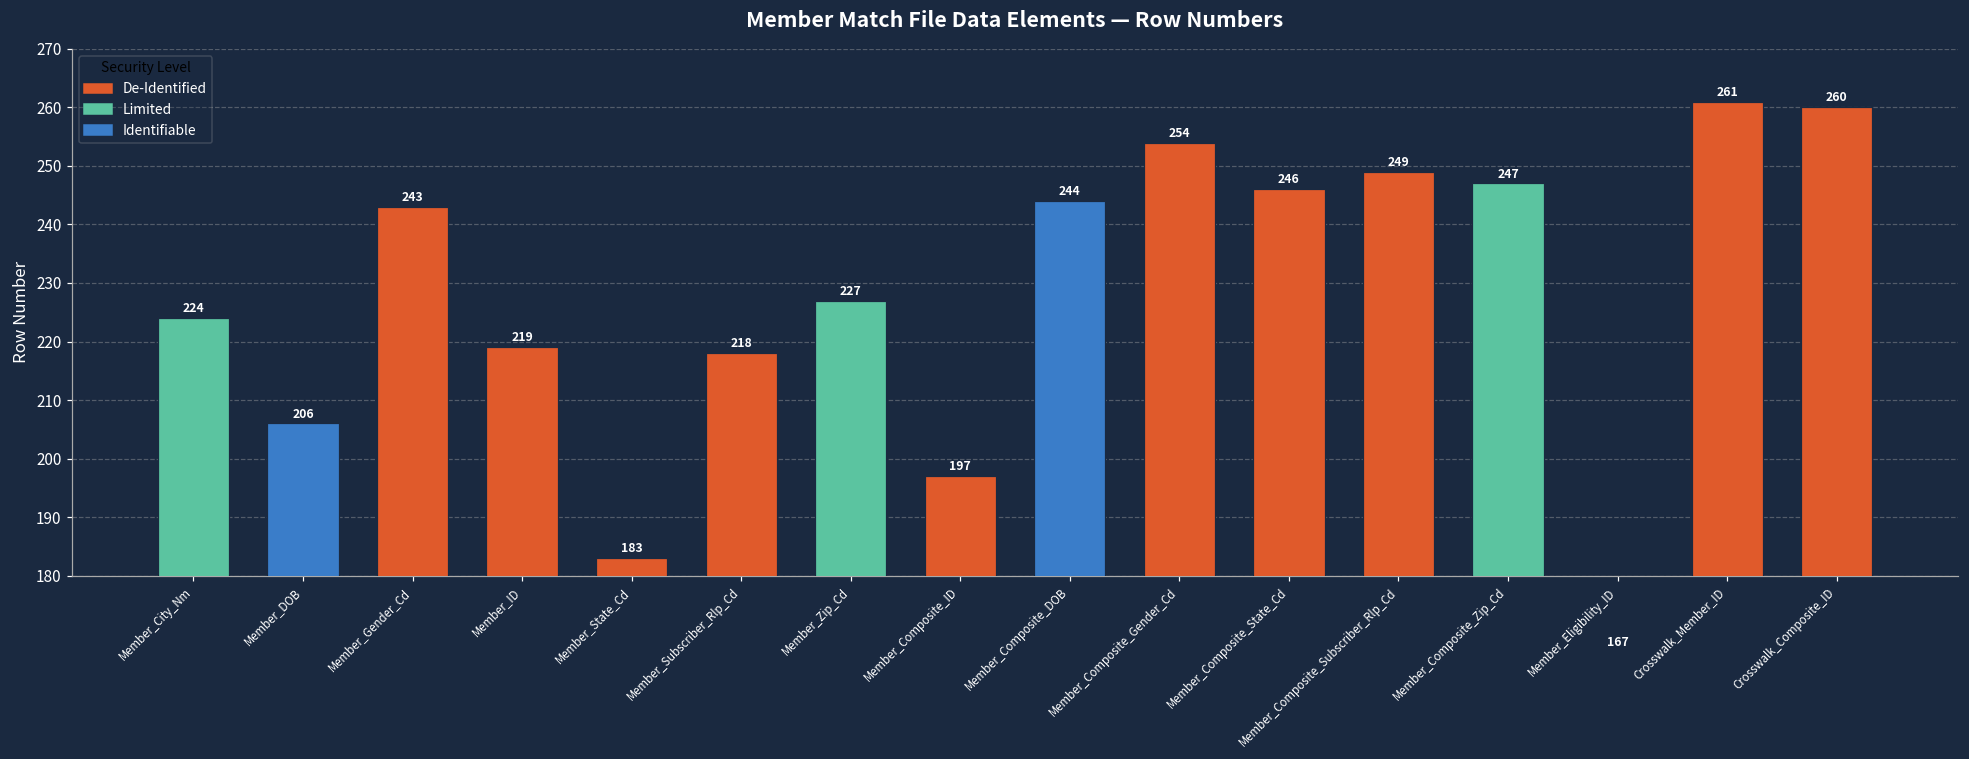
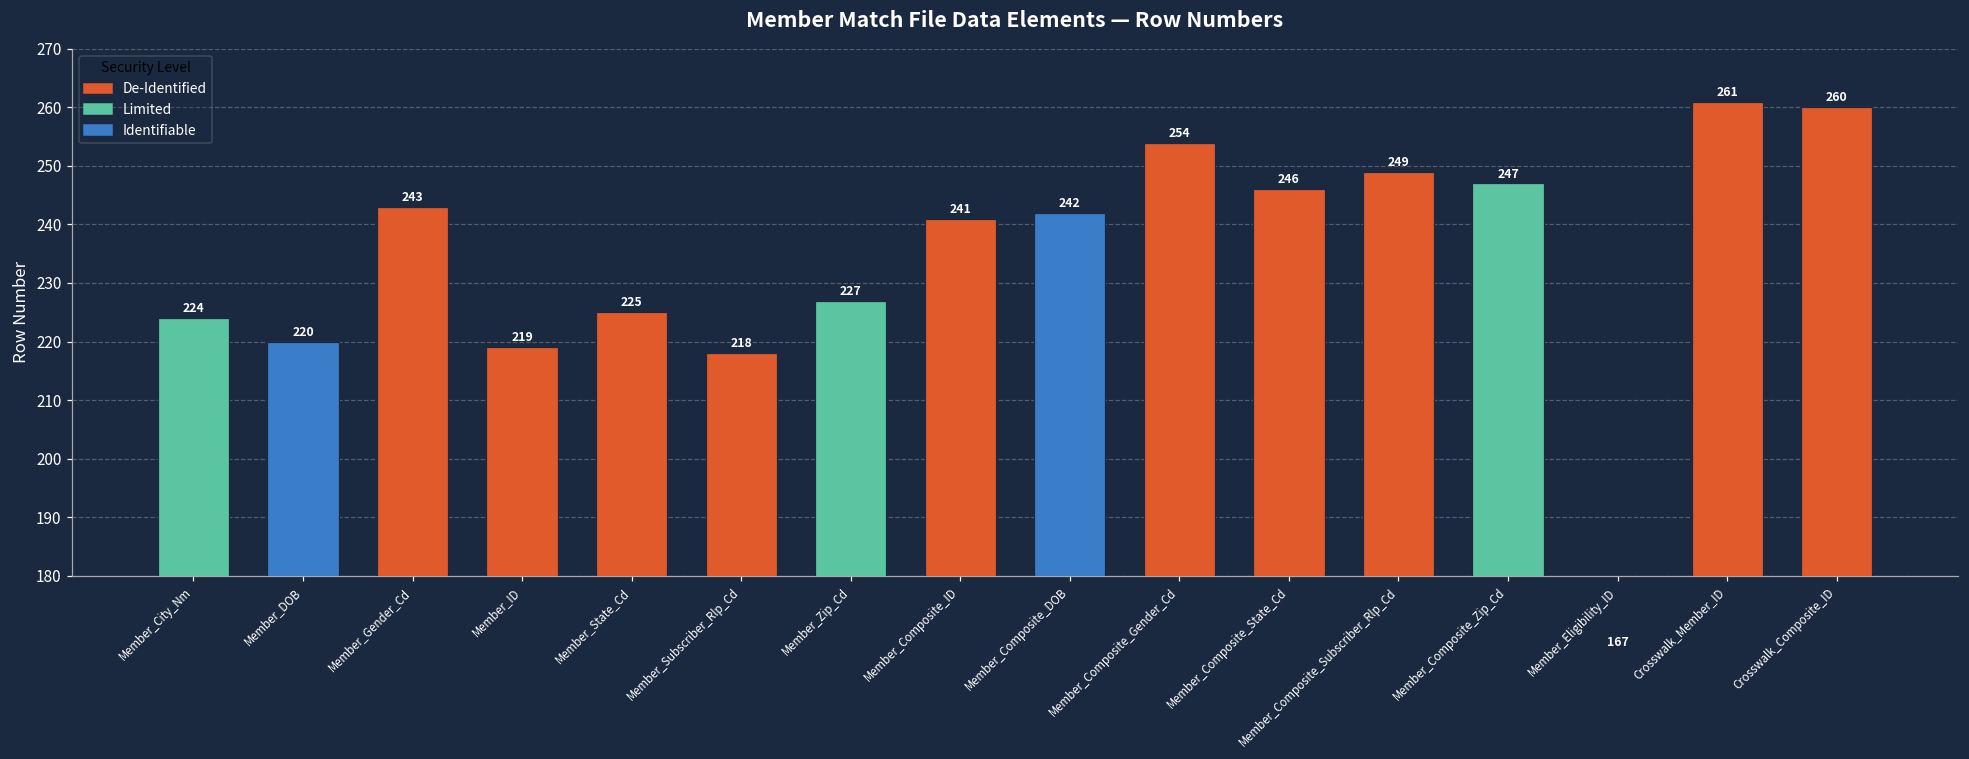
  {
    "Member_City_Nm": 224,
-   "Member_DOB": 206,
+   "Member_DOB": 220,
    "Member_Gender_Cd": 243,
    "Member_ID": 219,
-   "Member_State_Cd": 183,
+   "Member_State_Cd": 225,
    "Member_Subscriber_Rlp_Cd": 218,
    "Member_Zip_Cd": 227,
-   "Member_Composite_ID": 197,
-   "Member_Composite_DOB": 244,
+   "Member_Composite_ID": 241,
+   "Member_Composite_DOB": 242,
    "Member_Composite_Gender_Cd": 254,
    "Member_Composite_State_Cd": 246,
    "Member_Composite_Subscriber_Rlp_Cd": 249,
    "Member_Composite_Zip_Cd": 247,
    "Crosswalk_Member_ID": 261,
    "Crosswalk_Composite_ID": 260
  }
